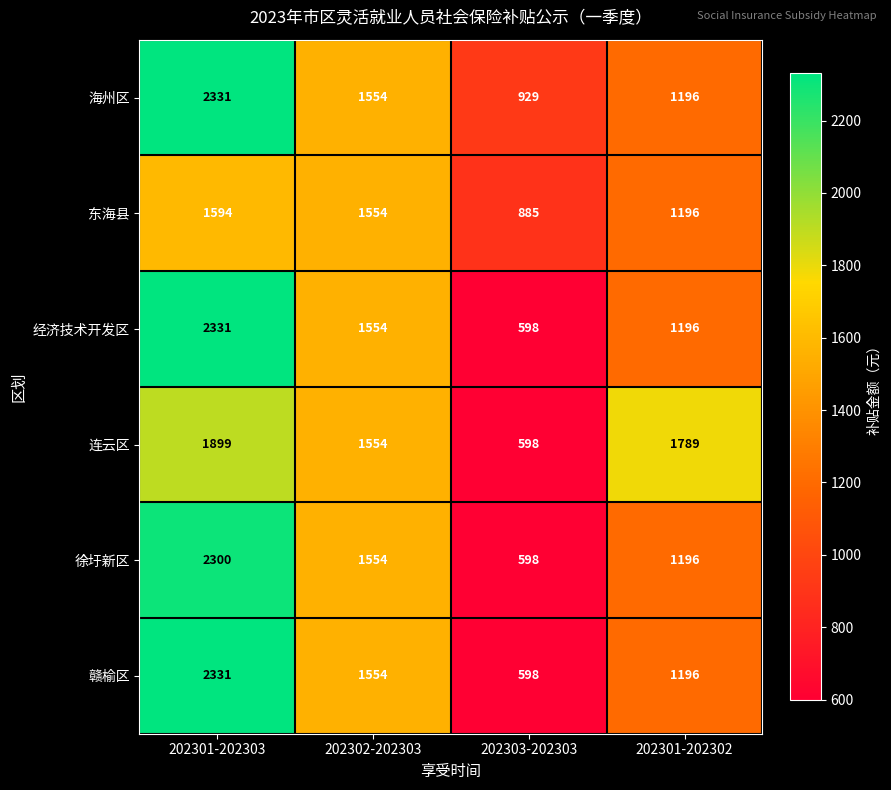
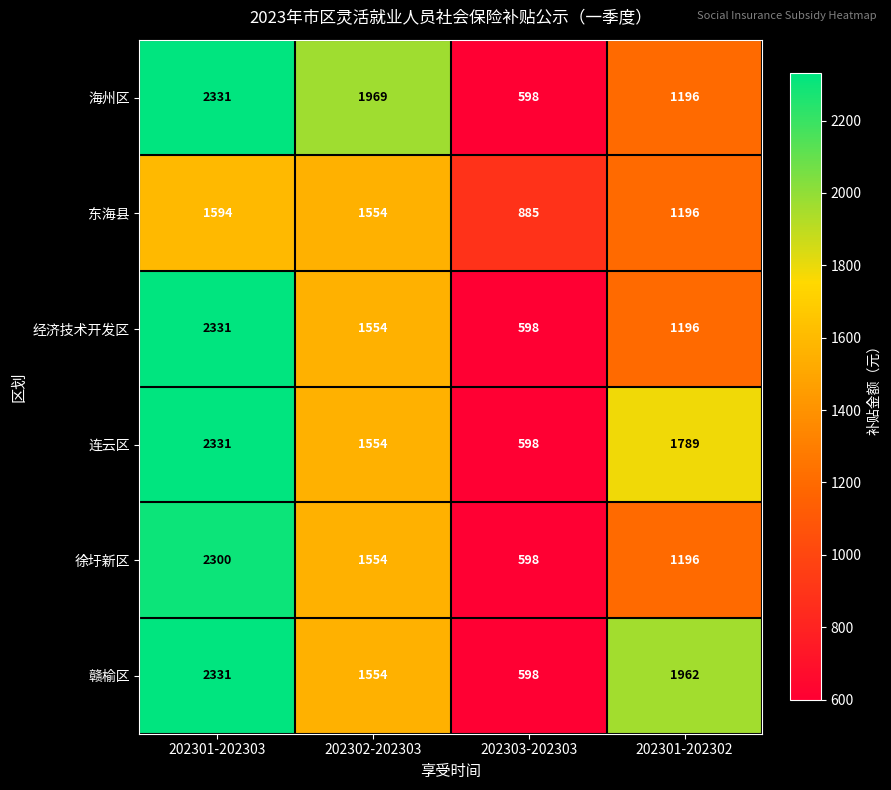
  {
    "海州区": {
      "202301-202303": 2331,
-     "202302-202303": 1554,
-     "202303-202303": 929,
+     "202302-202303": 1969,
+     "202303-202303": 598,
      "202301-202302": 1196
    },
    "东海县": {
      "202301-202303": 1594,
      "202302-202303": 1554,
      "202303-202303": 885,
      "202301-202302": 1196
    },
    "经济技术开发区": {
      "202301-202303": 2331,
      "202302-202303": 1554,
      "202303-202303": 598,
      "202301-202302": 1196
    },
    "连云区": {
-     "202301-202303": 1899,
+     "202301-202303": 2331,
      "202302-202303": 1554,
      "202303-202303": 598,
      "202301-202302": 1789
    },
    "徐圩新区": {
      "202301-202303": 2300,
      "202302-202303": 1554,
      "202303-202303": 598,
      "202301-202302": 1196
    },
    "赣榆区": {
      "202301-202303": 2331,
      "202302-202303": 1554,
      "202303-202303": 598,
-     "202301-202302": 1196
+     "202301-202302": 1962
    }
  }
